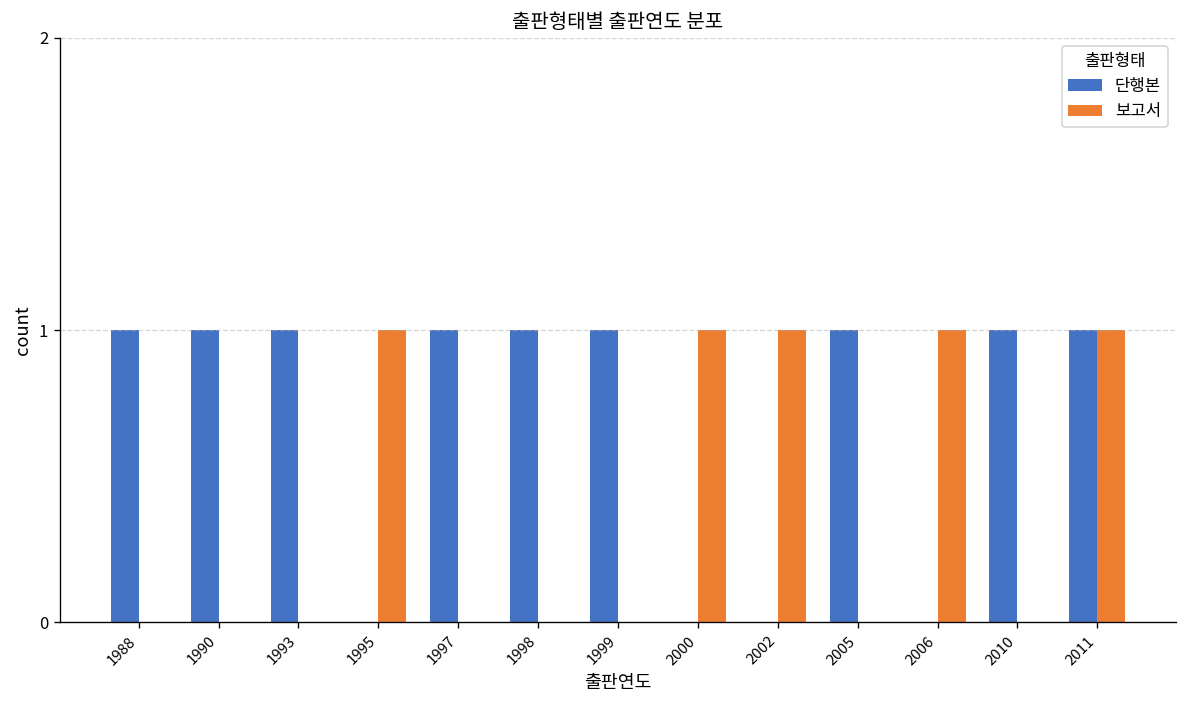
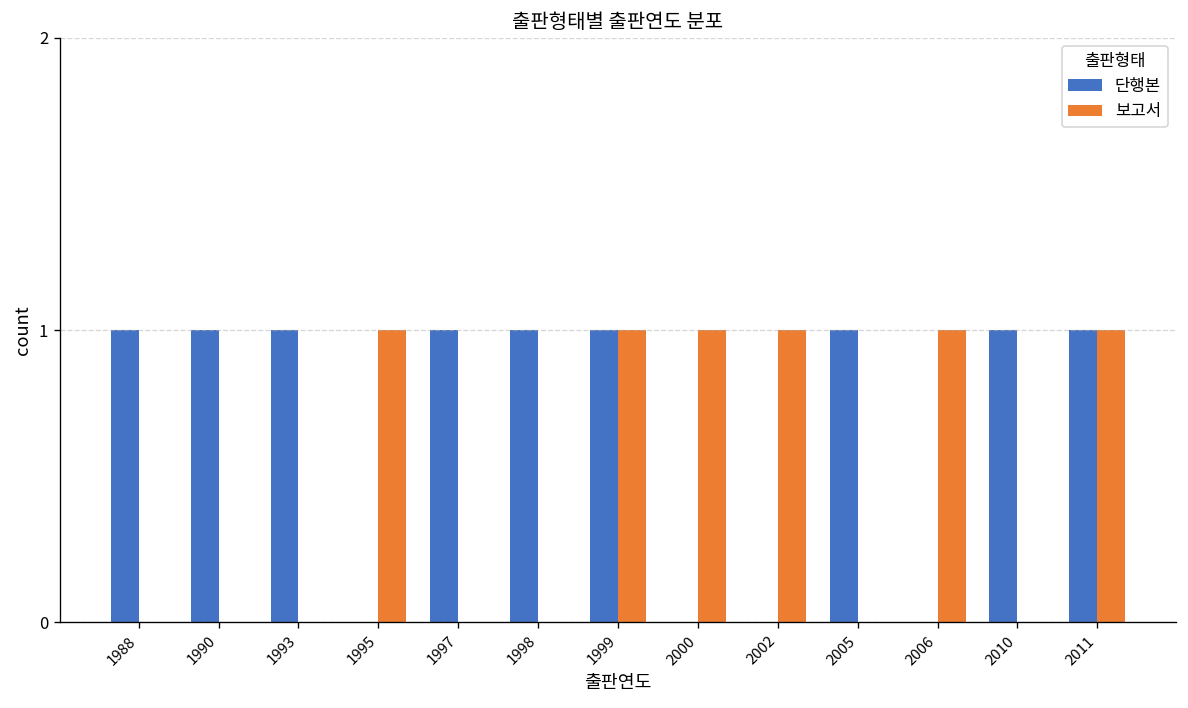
  {
    "단행본": {
      "1988": 1,
      "1990": 1,
      "1993": 1,
      "1995": 0,
      "1997": 1,
      "1998": 1,
      "1999": 1,
      "2000": 0,
      "2002": 0,
      "2005": 1,
      "2006": 0,
      "2010": 1,
      "2011": 1
    },
    "보고서": {
      "1988": 0,
      "1990": 0,
      "1993": 0,
      "1995": 1,
      "1997": 0,
      "1998": 0,
-     "1999": 0,
+     "1999": 1,
      "2000": 1,
      "2002": 1,
      "2005": 0,
      "2006": 1,
      "2010": 0,
      "2011": 1
    }
  }
